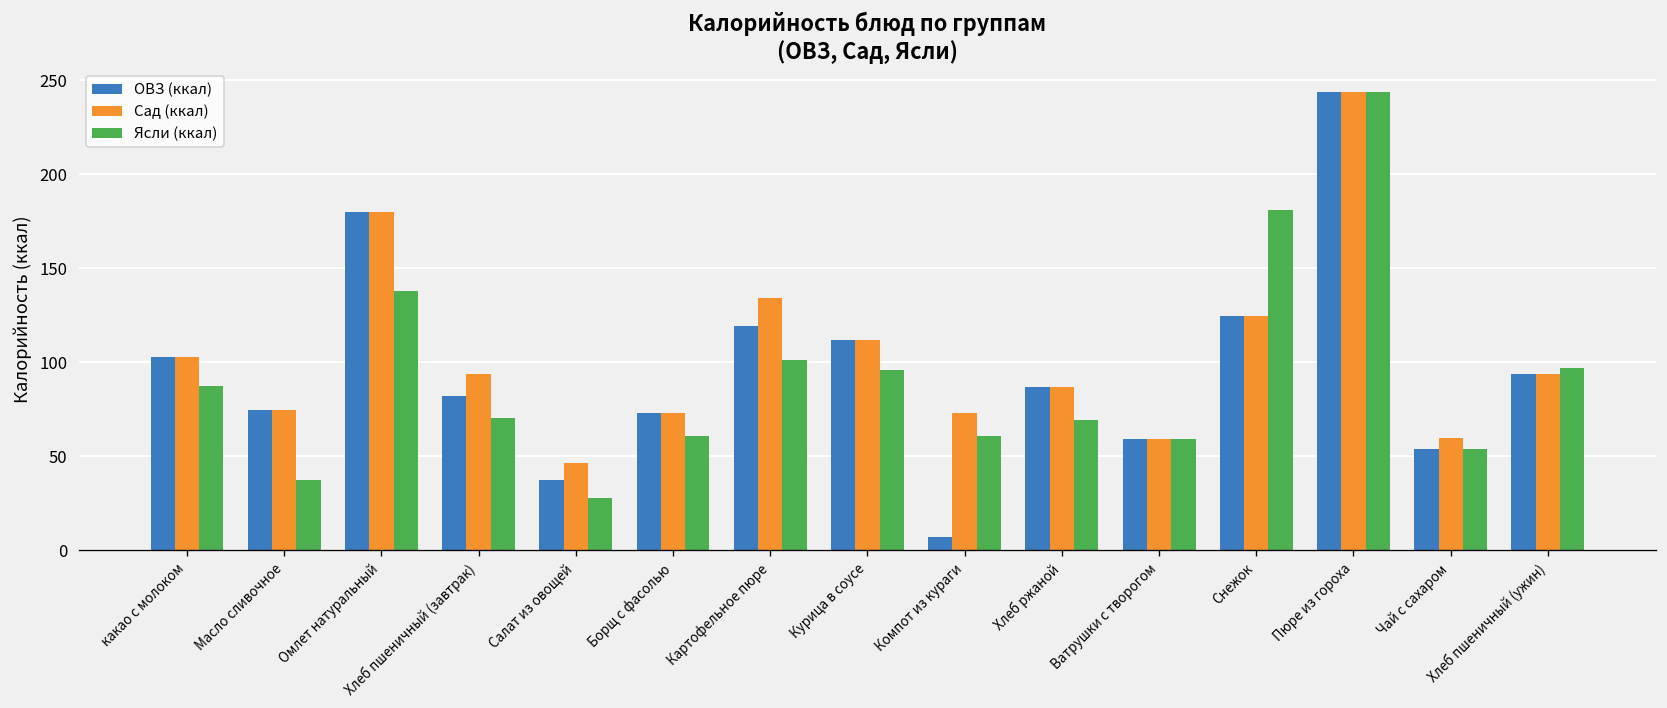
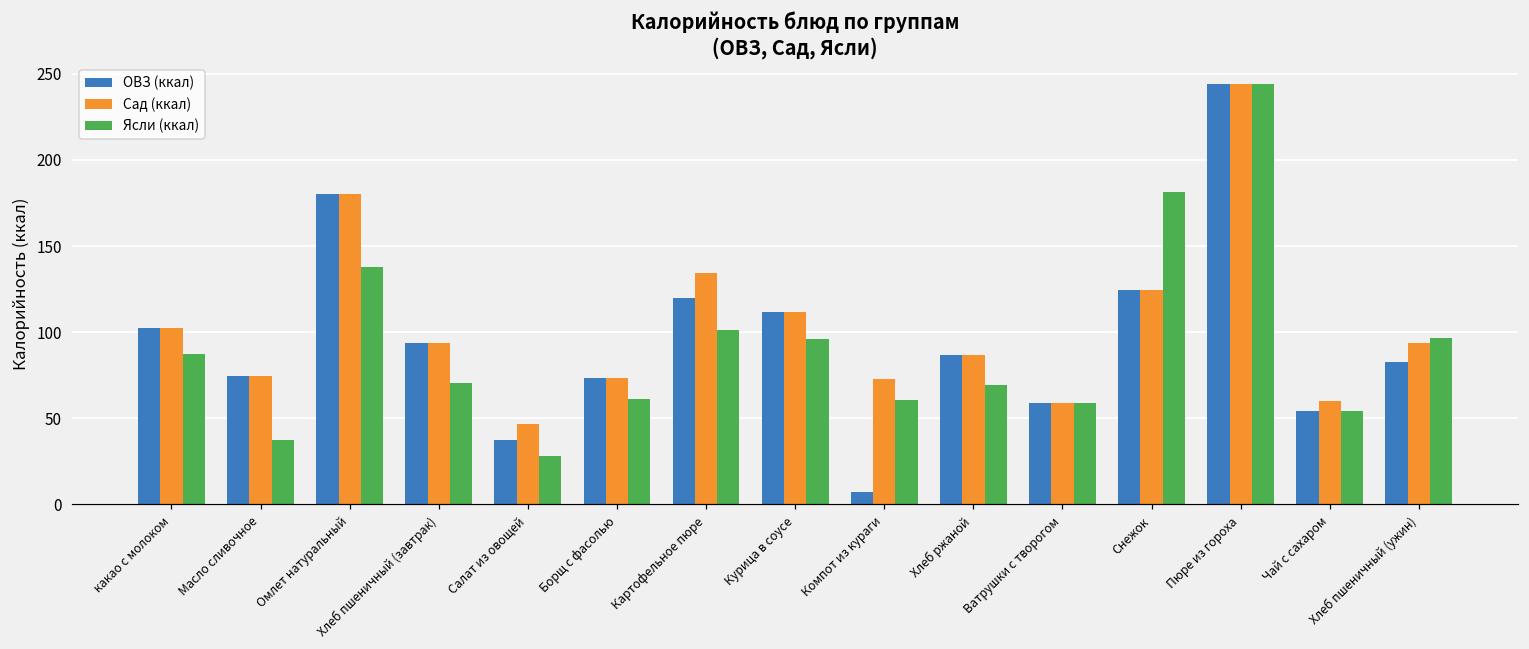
  {
    "ОВЗ (ккал)": {
      "какао с молоком": 103,
      "Масло сливочное": 75,
      "Омлет натуральный": 180,
-     "Хлеб пшеничный (завтрак)": 82,
+     "Хлеб пшеничный (завтрак)": 94,
      "Салат из овощей": 37,
      "Борщ с фасолью": 73,
      "Картофельное пюре": 120,
      "Курица в соусе": 112,
      "Компот из кураги": 7,
      "Хлеб ржаной": 87,
      "Ватрушки с творогом": 59,
      "Снежок": 125,
      "Пюре из гороха": 244,
      "Чай с сахаром": 54,
-     "Хлеб пшеничный (ужин)": 94
+     "Хлеб пшеничный (ужин)": 83
    },
    "Сад (ккал)": {
      "какао с молоком": 103,
      "Масло сливочное": 75,
      "Омлет натуральный": 180,
      "Хлеб пшеничный (завтрак)": 94,
      "Салат из овощей": 47,
      "Борщ с фасолью": 73,
      "Картофельное пюре": 135,
      "Курица в соусе": 112,
      "Компот из кураги": 73,
      "Хлеб ржаной": 87,
      "Ватрушки с творогом": 59,
      "Снежок": 125,
      "Пюре из гороха": 244,
      "Чай с сахаром": 60,
      "Хлеб пшеничный (ужин)": 94
    },
    "Ясли (ккал)": {
      "какао с молоком": 87,
      "Масло сливочное": 37,
      "Омлет натуральный": 138,
      "Хлеб пшеничный (завтрак)": 71,
      "Салат из овощей": 28,
      "Борщ с фасолью": 61,
      "Картофельное пюре": 101,
      "Курица в соусе": 96,
      "Компот из кураги": 61,
      "Хлеб ржаной": 70,
      "Ватрушки с творогом": 59,
      "Снежок": 181,
      "Пюре из гороха": 244,
      "Чай с сахаром": 54,
      "Хлеб пшеничный (ужин)": 97
    }
  }
